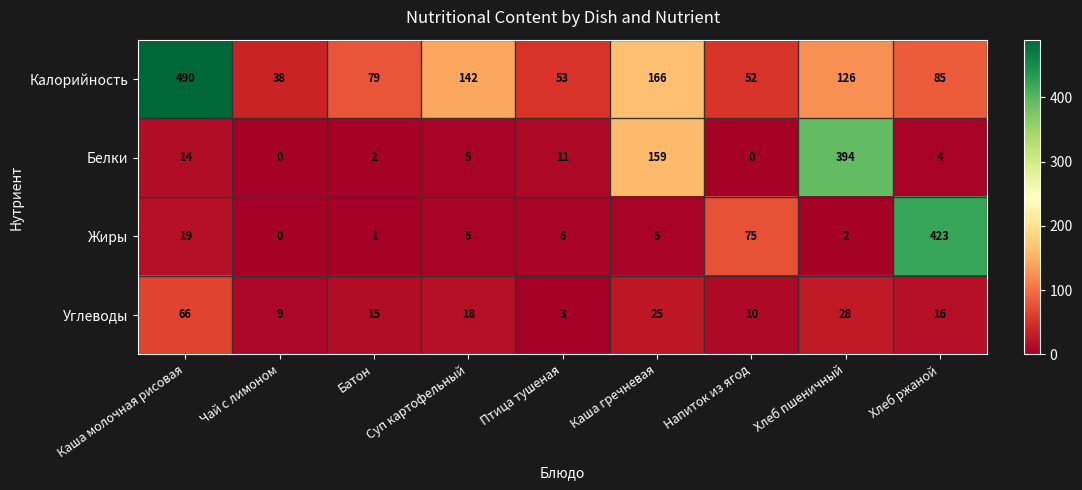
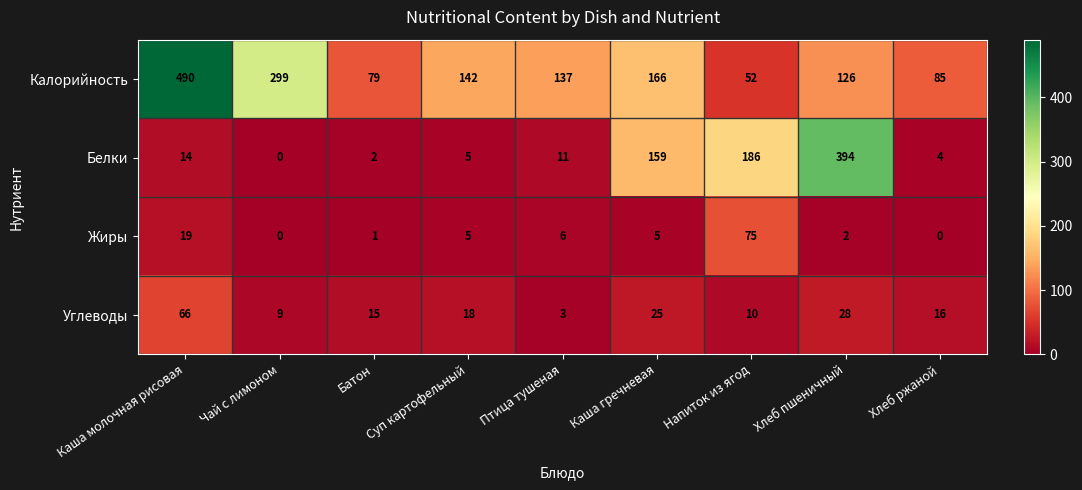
  {
    "Калорийность": {
      "Каша молочная рисовая": 490,
-     "Чай с лимоном": 38,
+     "Чай с лимоном": 299,
      "Батон": 79,
      "Суп картофельный": 142,
-     "Птица тушеная": 53,
+     "Птица тушеная": 137,
      "Каша гречневая": 166,
      "Напиток из ягод": 52,
      "Хлеб пшеничный": 126,
      "Хлеб ржаной": 85
    },
    "Белки": {
      "Каша молочная рисовая": 14,
      "Чай с лимоном": 0,
      "Батон": 2,
      "Суп картофельный": 5,
      "Птица тушеная": 11,
      "Каша гречневая": 159,
-     "Напиток из ягод": 0,
+     "Напиток из ягод": 186,
      "Хлеб пшеничный": 394,
      "Хлеб ржаной": 4
    },
    "Жиры": {
      "Каша молочная рисовая": 19,
      "Чай с лимоном": 0,
      "Батон": 1,
      "Суп картофельный": 5,
      "Птица тушеная": 6,
      "Каша гречневая": 5,
      "Напиток из ягод": 75,
      "Хлеб пшеничный": 2,
-     "Хлеб ржаной": 423
+     "Хлеб ржаной": 0
    },
    "Углеводы": {
      "Каша молочная рисовая": 66,
      "Чай с лимоном": 9,
      "Батон": 15,
      "Суп картофельный": 18,
      "Птица тушеная": 3,
      "Каша гречневая": 25,
      "Напиток из ягод": 10,
      "Хлеб пшеничный": 28,
      "Хлеб ржаной": 16
    }
  }
